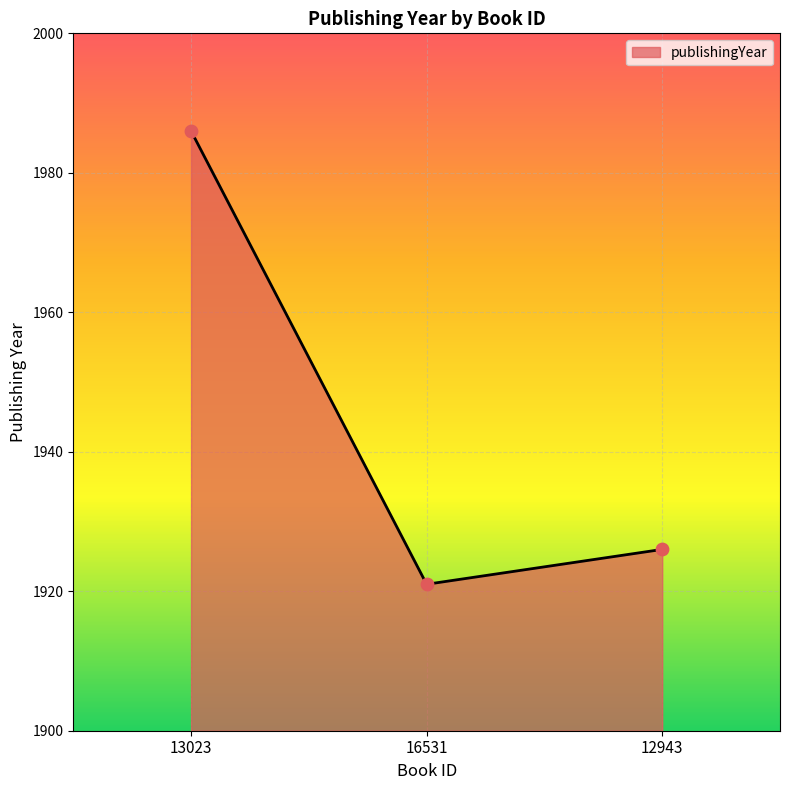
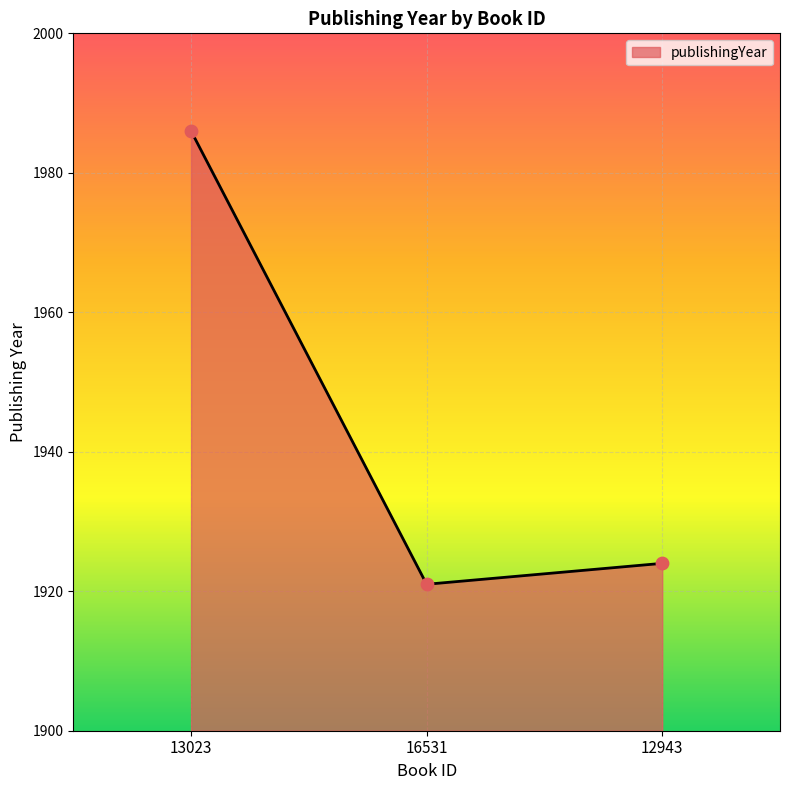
  {
    "13023": 1986,
    "16531": 1921,
-   "12943": 1926
+   "12943": 1924
  }
